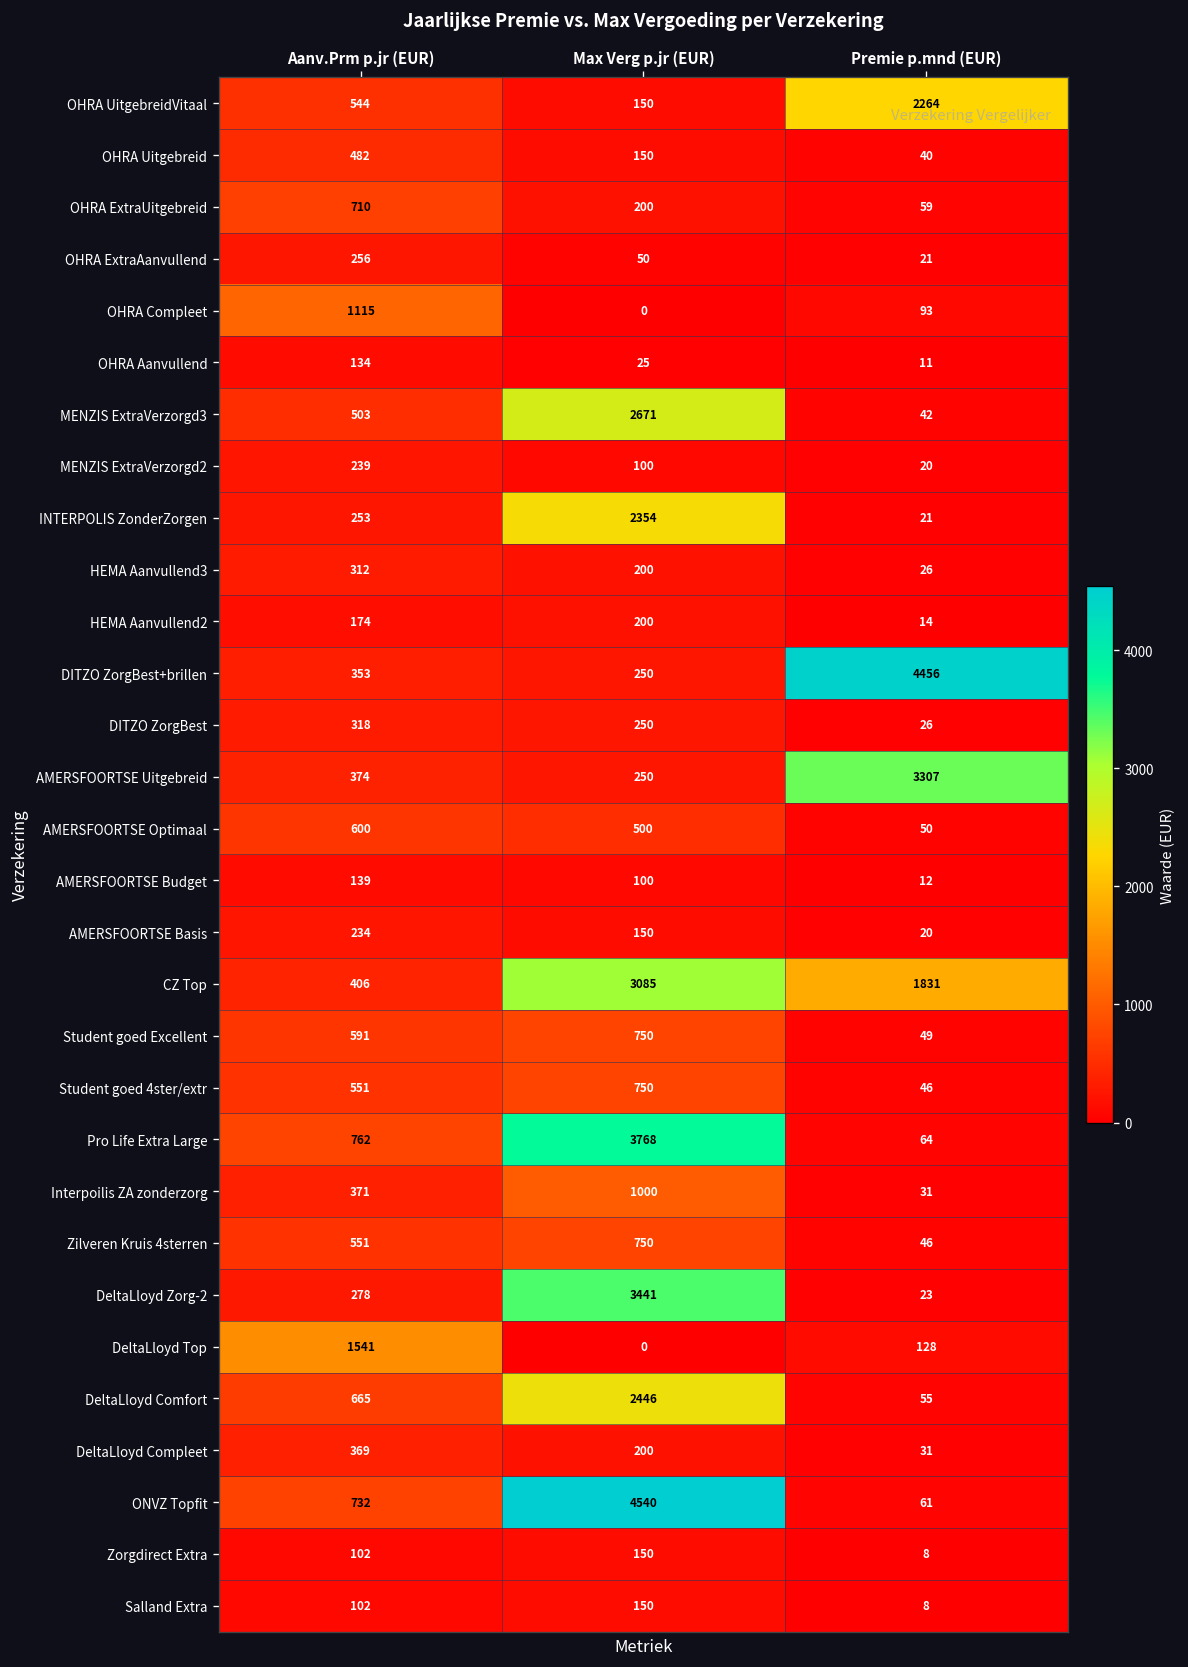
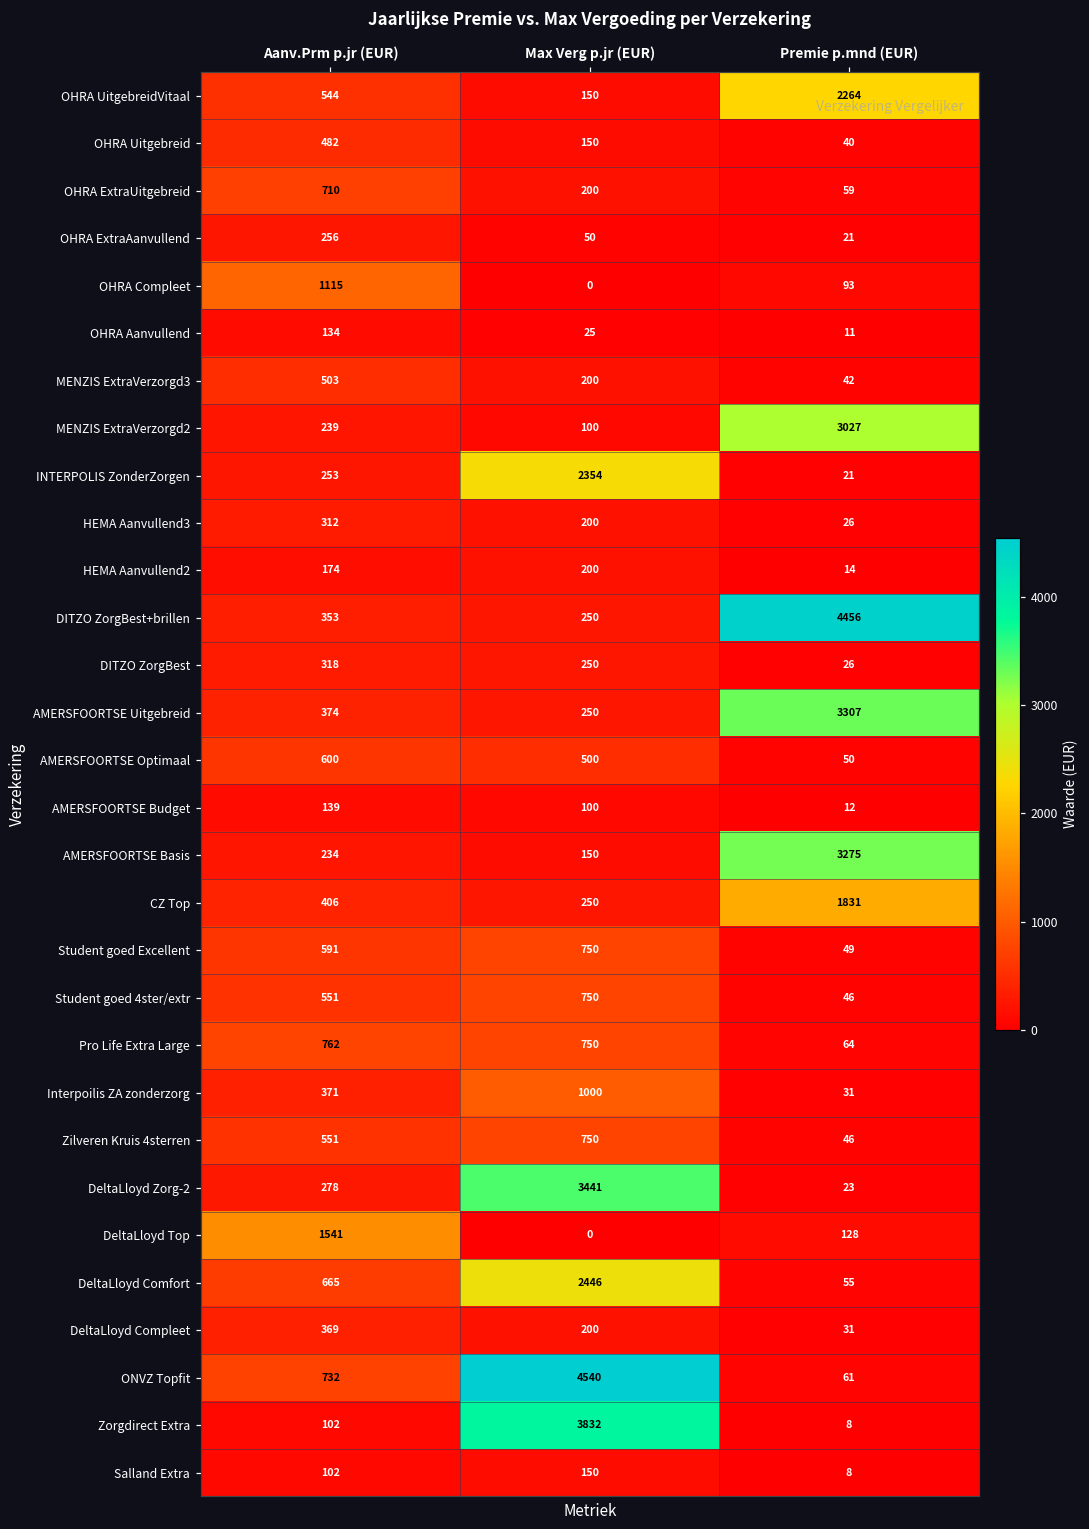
  {
    "OHRA UitgebreidVitaal": {
      "Aanv.Prm p.jr (EUR)": 544,
      "Max Verg p.jr (EUR)": 150
    },
    "OHRA Uitgebreid": {
      "Aanv.Prm p.jr (EUR)": 482,
      "Max Verg p.jr (EUR)": 150,
      "Premie p.mnd (EUR)": 40
    },
    "OHRA ExtraUitgebreid": {
      "Aanv.Prm p.jr (EUR)": 710,
      "Max Verg p.jr (EUR)": 200,
      "Premie p.mnd (EUR)": 59
    },
    "OHRA ExtraAanvullend": {
      "Aanv.Prm p.jr (EUR)": 256,
      "Max Verg p.jr (EUR)": 50,
      "Premie p.mnd (EUR)": 21
    },
    "OHRA Compleet": {
      "Aanv.Prm p.jr (EUR)": 1115,
      "Max Verg p.jr (EUR)": 0,
      "Premie p.mnd (EUR)": 93
    },
    "OHRA Aanvullend": {
      "Aanv.Prm p.jr (EUR)": 134,
      "Max Verg p.jr (EUR)": 25,
      "Premie p.mnd (EUR)": 11
    },
    "MENZIS ExtraVerzorgd3": {
      "Aanv.Prm p.jr (EUR)": 503,
-     "Max Verg p.jr (EUR)": 2671,
+     "Max Verg p.jr (EUR)": 200,
      "Premie p.mnd (EUR)": 42
    },
    "MENZIS ExtraVerzorgd2": {
      "Aanv.Prm p.jr (EUR)": 239,
      "Max Verg p.jr (EUR)": 100,
-     "Premie p.mnd (EUR)": 20
+     "Premie p.mnd (EUR)": 3027
    },
    "INTERPOLIS ZonderZorgen": {
      "Aanv.Prm p.jr (EUR)": 253,
      "Max Verg p.jr (EUR)": 2354,
      "Premie p.mnd (EUR)": 21
    },
    "HEMA Aanvullend3": {
      "Aanv.Prm p.jr (EUR)": 312,
      "Max Verg p.jr (EUR)": 200,
      "Premie p.mnd (EUR)": 26
    },
    "HEMA Aanvullend2": {
      "Aanv.Prm p.jr (EUR)": 174,
      "Max Verg p.jr (EUR)": 200,
      "Premie p.mnd (EUR)": 14
    },
    "DITZO ZorgBest+brillen": {
      "Aanv.Prm p.jr (EUR)": 353,
      "Max Verg p.jr (EUR)": 250,
      "Premie p.mnd (EUR)": 4456
    },
    "DITZO ZorgBest": {
      "Aanv.Prm p.jr (EUR)": 318,
      "Max Verg p.jr (EUR)": 250,
      "Premie p.mnd (EUR)": 26
    },
    "AMERSFOORTSE Uitgebreid": {
      "Aanv.Prm p.jr (EUR)": 374,
      "Max Verg p.jr (EUR)": 250,
      "Premie p.mnd (EUR)": 3307
    },
    "AMERSFOORTSE Optimaal": {
      "Aanv.Prm p.jr (EUR)": 600,
      "Max Verg p.jr (EUR)": 500,
      "Premie p.mnd (EUR)": 50
    },
    "AMERSFOORTSE Budget": {
      "Aanv.Prm p.jr (EUR)": 139,
      "Max Verg p.jr (EUR)": 100,
      "Premie p.mnd (EUR)": 12
    },
    "AMERSFOORTSE Basis": {
      "Aanv.Prm p.jr (EUR)": 234,
      "Max Verg p.jr (EUR)": 150,
-     "Premie p.mnd (EUR)": 20
+     "Premie p.mnd (EUR)": 3275
    },
    "CZ Top": {
      "Aanv.Prm p.jr (EUR)": 406,
-     "Max Verg p.jr (EUR)": 3085,
+     "Max Verg p.jr (EUR)": 250,
      "Premie p.mnd (EUR)": 1831
    },
    "Student goed Excellent": {
      "Aanv.Prm p.jr (EUR)": 591,
      "Max Verg p.jr (EUR)": 750,
      "Premie p.mnd (EUR)": 49
    },
    "Student goed 4ster/extr": {
      "Aanv.Prm p.jr (EUR)": 551,
      "Max Verg p.jr (EUR)": 750,
      "Premie p.mnd (EUR)": 46
    },
    "Pro Life Extra Large": {
      "Aanv.Prm p.jr (EUR)": 762,
-     "Max Verg p.jr (EUR)": 3768,
+     "Max Verg p.jr (EUR)": 750,
      "Premie p.mnd (EUR)": 64
    },
    "Interpoilis ZA zonderzorg": {
      "Aanv.Prm p.jr (EUR)": 371,
      "Max Verg p.jr (EUR)": 1000,
      "Premie p.mnd (EUR)": 31
    },
    "Zilveren Kruis 4sterren": {
      "Aanv.Prm p.jr (EUR)": 551,
      "Max Verg p.jr (EUR)": 750,
      "Premie p.mnd (EUR)": 46
    },
    "DeltaLloyd Zorg-2": {
      "Aanv.Prm p.jr (EUR)": 278,
      "Max Verg p.jr (EUR)": 3441,
      "Premie p.mnd (EUR)": 23
    },
    "DeltaLloyd Top": {
      "Aanv.Prm p.jr (EUR)": 1541,
      "Max Verg p.jr (EUR)": 0,
      "Premie p.mnd (EUR)": 128
    },
    "DeltaLloyd Comfort": {
      "Aanv.Prm p.jr (EUR)": 665,
      "Max Verg p.jr (EUR)": 2446,
      "Premie p.mnd (EUR)": 55
    },
    "DeltaLloyd Compleet": {
      "Aanv.Prm p.jr (EUR)": 369,
      "Max Verg p.jr (EUR)": 200,
      "Premie p.mnd (EUR)": 31
    },
    "ONVZ Topfit": {
      "Aanv.Prm p.jr (EUR)": 732,
      "Max Verg p.jr (EUR)": 4540,
      "Premie p.mnd (EUR)": 61
    },
    "Zorgdirect Extra": {
      "Aanv.Prm p.jr (EUR)": 102,
-     "Max Verg p.jr (EUR)": 150,
+     "Max Verg p.jr (EUR)": 3832,
      "Premie p.mnd (EUR)": 8
    },
    "Salland Extra": {
      "Aanv.Prm p.jr (EUR)": 102,
      "Max Verg p.jr (EUR)": 150,
      "Premie p.mnd (EUR)": 8
    }
  }
